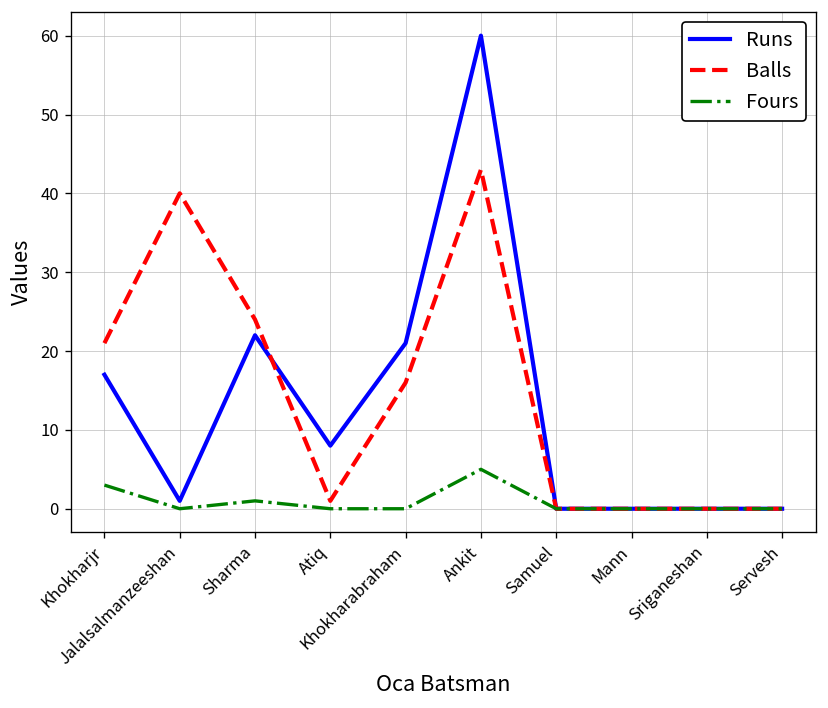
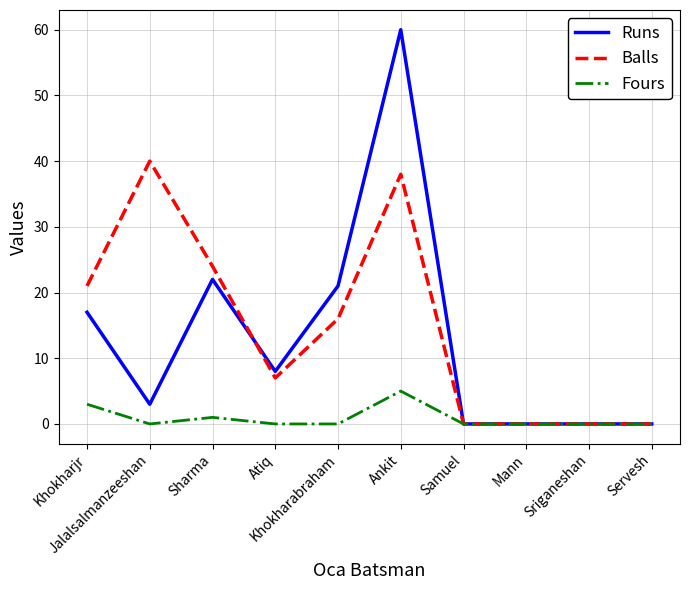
  {
    "Runs": {
      "Khokharjr": 17,
-     "Jalalsalmanzeeshan": 1,
+     "Jalalsalmanzeeshan": 3,
      "Sharma": 22,
      "Atiq": 8,
      "Khokharabraham": 21,
      "Ankit": 60
    },
    "Balls": {
      "Khokharjr": 21,
      "Jalalsalmanzeeshan": 40,
      "Sharma": 24,
-     "Atiq": 1,
+     "Atiq": 7,
      "Khokharabraham": 16,
-     "Ankit": 43
+     "Ankit": 38
    },
    "Fours": {
      "Khokharjr": 3,
      "Jalalsalmanzeeshan": 0,
      "Sharma": 1,
      "Atiq": 0,
      "Khokharabraham": 0,
      "Ankit": 5
    }
  }
